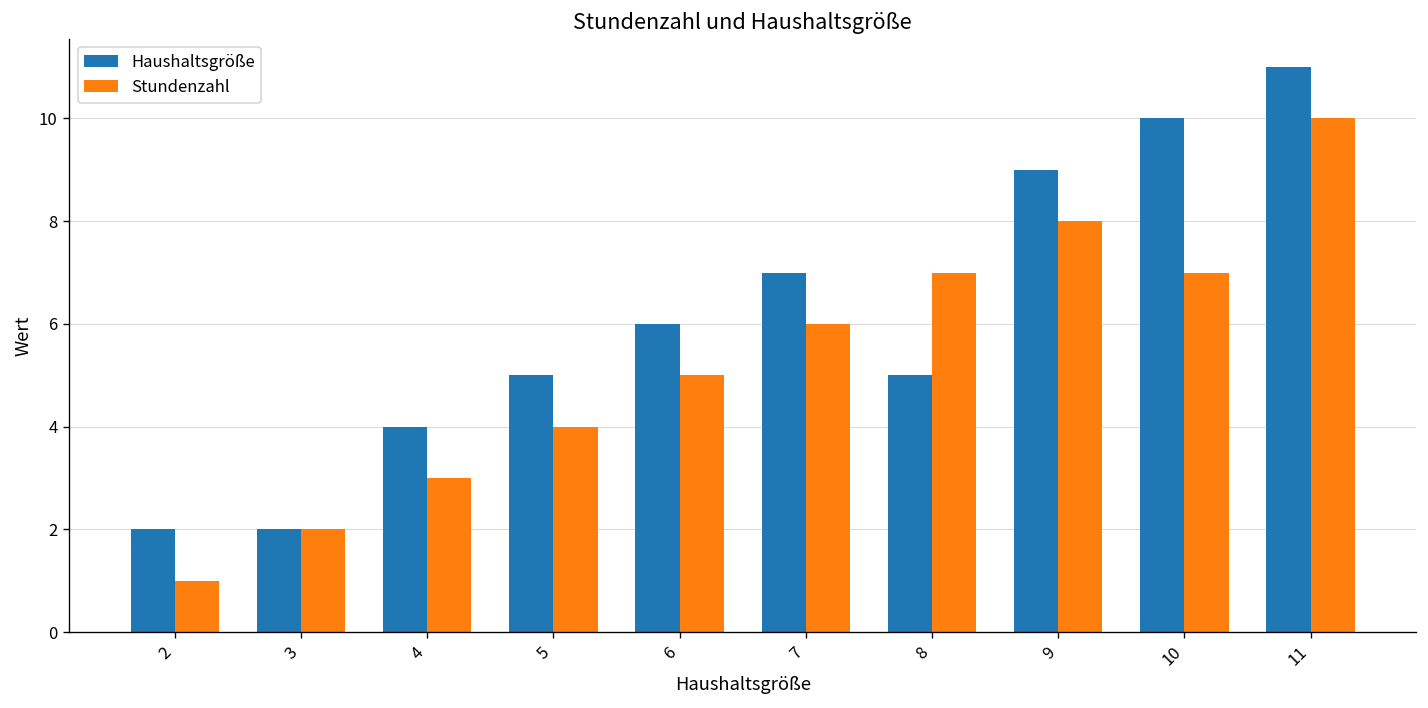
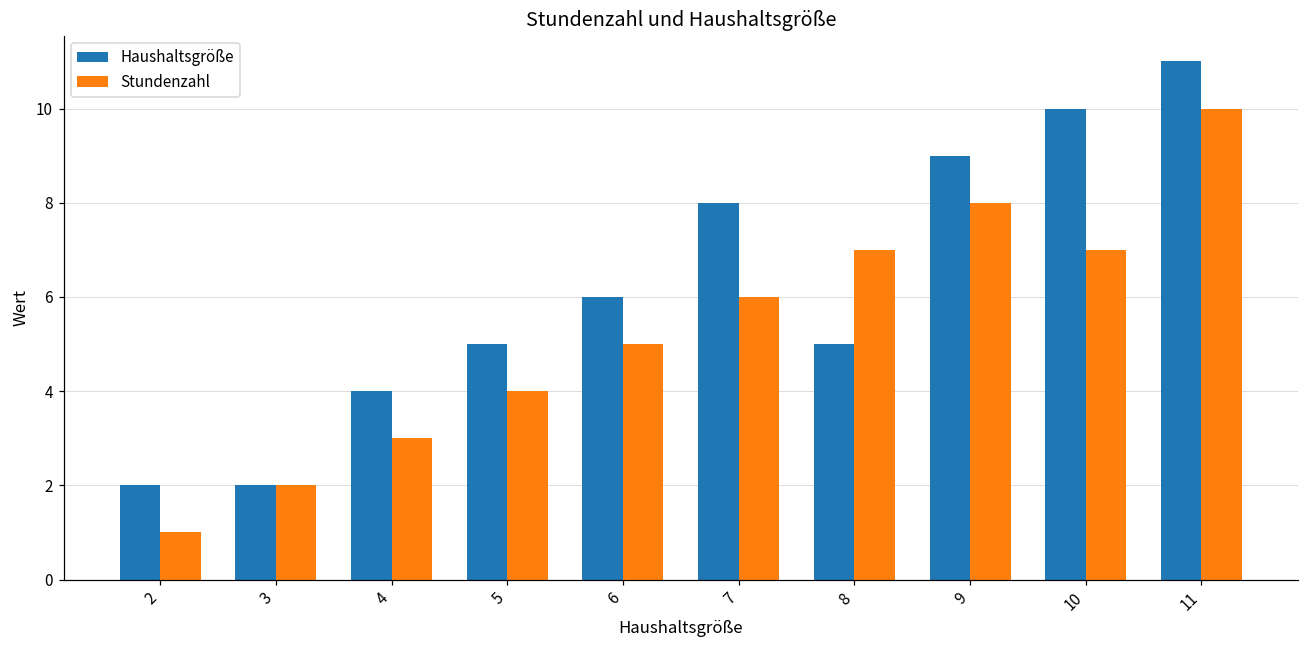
  {
    "Haushaltsgröße": {
      "2": 2,
      "3": 2,
      "4": 4,
      "5": 5,
      "6": 6,
-     "7": 7,
+     "7": 8,
      "8": 5,
      "9": 9,
      "10": 10,
      "11": 11
    },
    "Stundenzahl": {
      "2": 1,
      "3": 2,
      "4": 3,
      "5": 4,
      "6": 5,
      "7": 6,
      "8": 7,
      "9": 8,
      "10": 7,
      "11": 10
    }
  }
